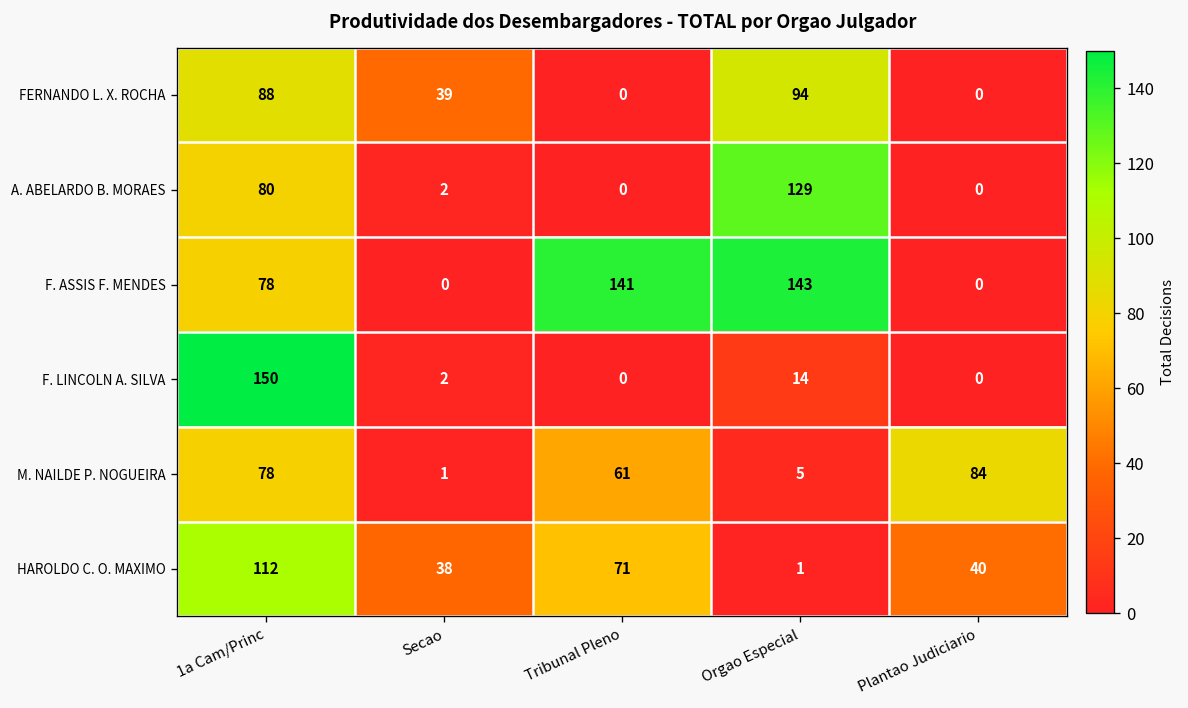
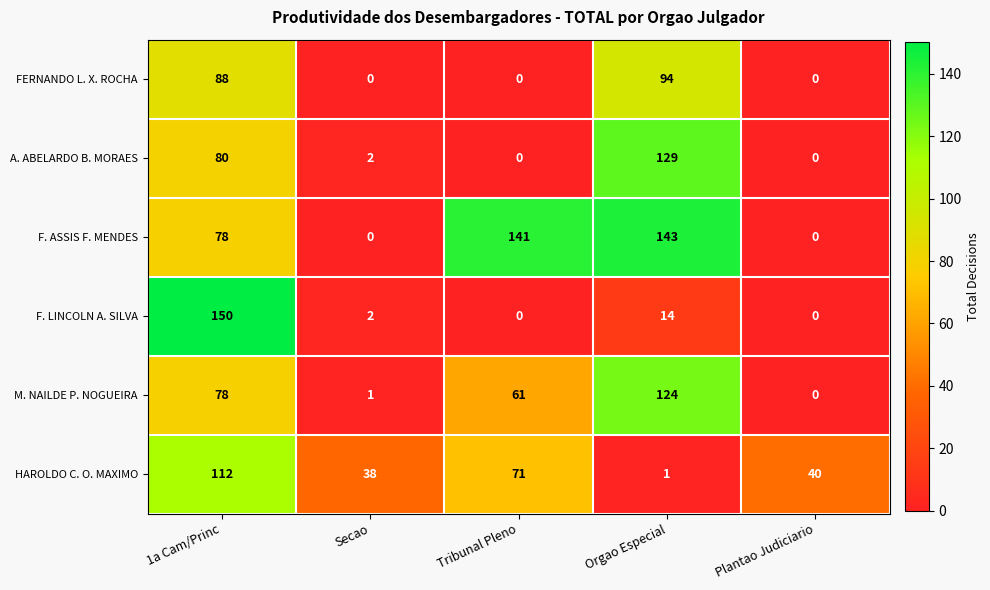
  {
    "FERNANDO L. X. ROCHA": {
      "1a Cam/Princ": 88,
-     "Secao": 39,
+     "Secao": 0,
      "Tribunal Pleno": 0,
      "Orgao Especial": 94,
      "Plantao Judiciario": 0
    },
    "A. ABELARDO B. MORAES": {
      "1a Cam/Princ": 80,
      "Secao": 2,
      "Tribunal Pleno": 0,
      "Orgao Especial": 129,
      "Plantao Judiciario": 0
    },
    "F. ASSIS F. MENDES": {
      "1a Cam/Princ": 78,
      "Secao": 0,
      "Tribunal Pleno": 141,
      "Orgao Especial": 143,
      "Plantao Judiciario": 0
    },
    "F. LINCOLN A. SILVA": {
      "1a Cam/Princ": 150,
      "Secao": 2,
      "Tribunal Pleno": 0,
      "Orgao Especial": 14,
      "Plantao Judiciario": 0
    },
    "M. NAILDE P. NOGUEIRA": {
      "1a Cam/Princ": 78,
      "Secao": 1,
      "Tribunal Pleno": 61,
-     "Orgao Especial": 5,
-     "Plantao Judiciario": 84
+     "Orgao Especial": 124,
+     "Plantao Judiciario": 0
    },
    "HAROLDO C. O. MAXIMO": {
      "1a Cam/Princ": 112,
      "Secao": 38,
      "Tribunal Pleno": 71,
      "Orgao Especial": 1,
      "Plantao Judiciario": 40
    }
  }
